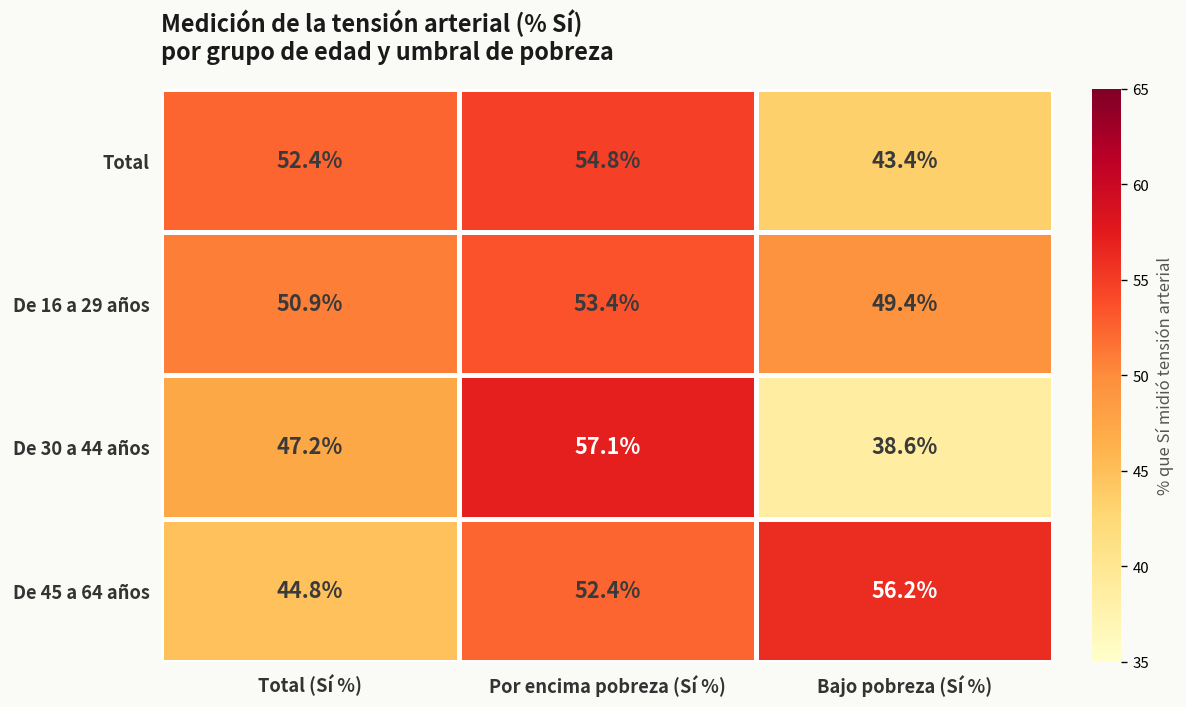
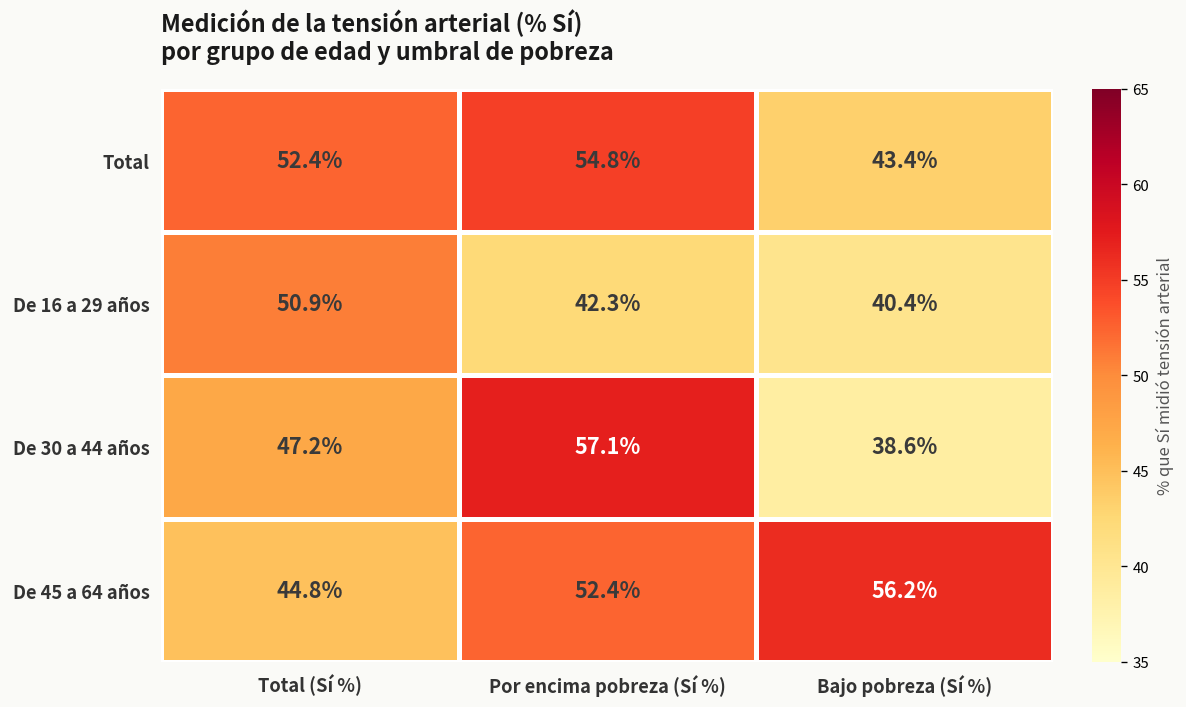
  {
    "Total": {
      "Total (Sí %)": "52.4%",
      "Por encima pobreza (Sí %)": "54.8%",
      "Bajo pobreza (Sí %)": "43.4%"
    },
    "De 16 a 29 años": {
      "Total (Sí %)": "50.9%",
-     "Por encima pobreza (Sí %)": "53.4%",
-     "Bajo pobreza (Sí %)": "49.4%"
+     "Por encima pobreza (Sí %)": "42.3%",
+     "Bajo pobreza (Sí %)": "40.4%"
    },
    "De 30 a 44 años": {
      "Total (Sí %)": "47.2%",
      "Por encima pobreza (Sí %)": "57.1%",
      "Bajo pobreza (Sí %)": "38.6%"
    },
    "De 45 a 64 años": {
      "Total (Sí %)": "44.8%",
      "Por encima pobreza (Sí %)": "52.4%",
      "Bajo pobreza (Sí %)": "56.2%"
    }
  }
